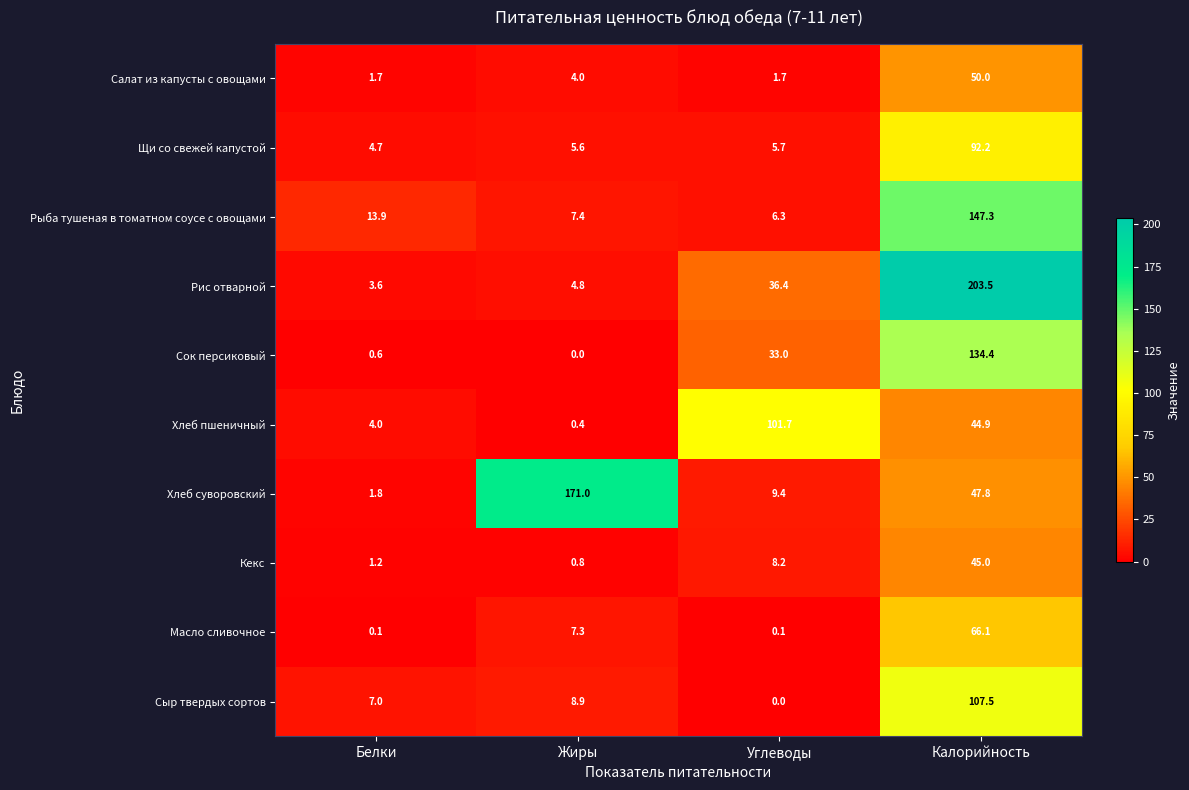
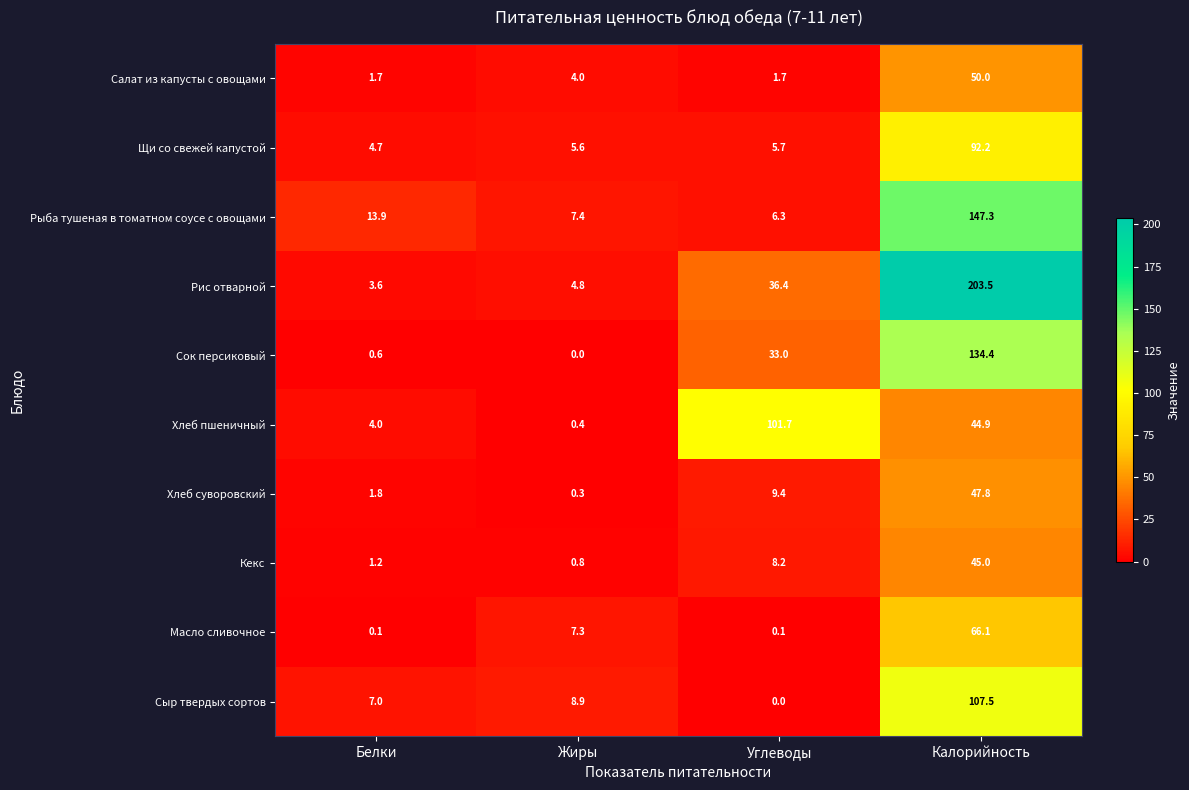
  {
    "Салат из капусты с овощами": {
      "Белки": 1.7,
      "Жиры": 4.0,
      "Углеводы": 1.7,
      "Калорийность": 50.0
    },
    "Щи со свежей капустой": {
      "Белки": 4.7,
      "Жиры": 5.6,
      "Углеводы": 5.7,
      "Калорийность": 92.2
    },
    "Рыба тушеная в томатном соусе с овощами": {
      "Белки": 13.9,
      "Жиры": 7.4,
      "Углеводы": 6.3,
      "Калорийность": 147.3
    },
    "Рис отварной": {
      "Белки": 3.6,
      "Жиры": 4.8,
      "Углеводы": 36.4,
      "Калорийность": 203.5
    },
    "Сок персиковый": {
      "Белки": 0.6,
      "Жиры": 0.0,
      "Углеводы": 33.0,
      "Калорийность": 134.4
    },
    "Хлеб пшеничный": {
      "Белки": 4.0,
      "Жиры": 0.4,
      "Углеводы": 101.7,
      "Калорийность": 44.9
    },
    "Хлеб суворовский": {
      "Белки": 1.8,
-     "Жиры": 171.0,
+     "Жиры": 0.3,
      "Углеводы": 9.4,
      "Калорийность": 47.8
    },
    "Кекс": {
      "Белки": 1.2,
      "Жиры": 0.8,
      "Углеводы": 8.2,
      "Калорийность": 45.0
    },
    "Масло сливочное": {
      "Белки": 0.1,
      "Жиры": 7.3,
      "Углеводы": 0.1,
      "Калорийность": 66.1
    },
    "Сыр твердых сортов": {
      "Белки": 7.0,
      "Жиры": 8.9,
      "Углеводы": 0.0,
      "Калорийность": 107.5
    }
  }
